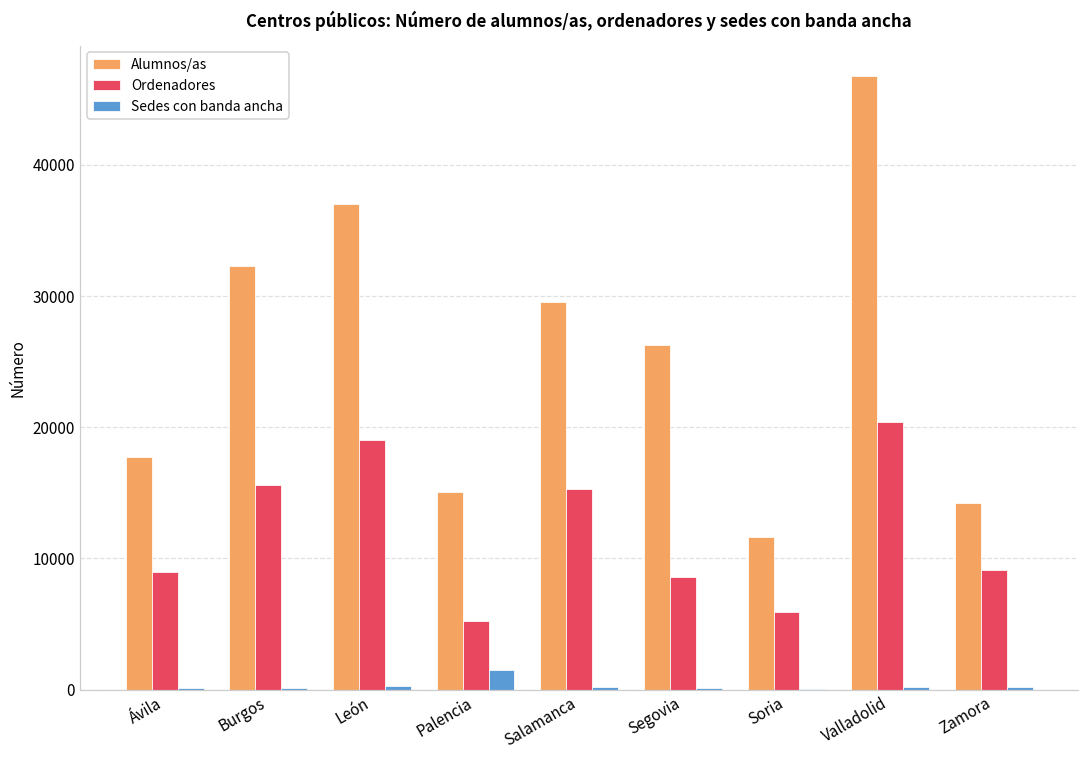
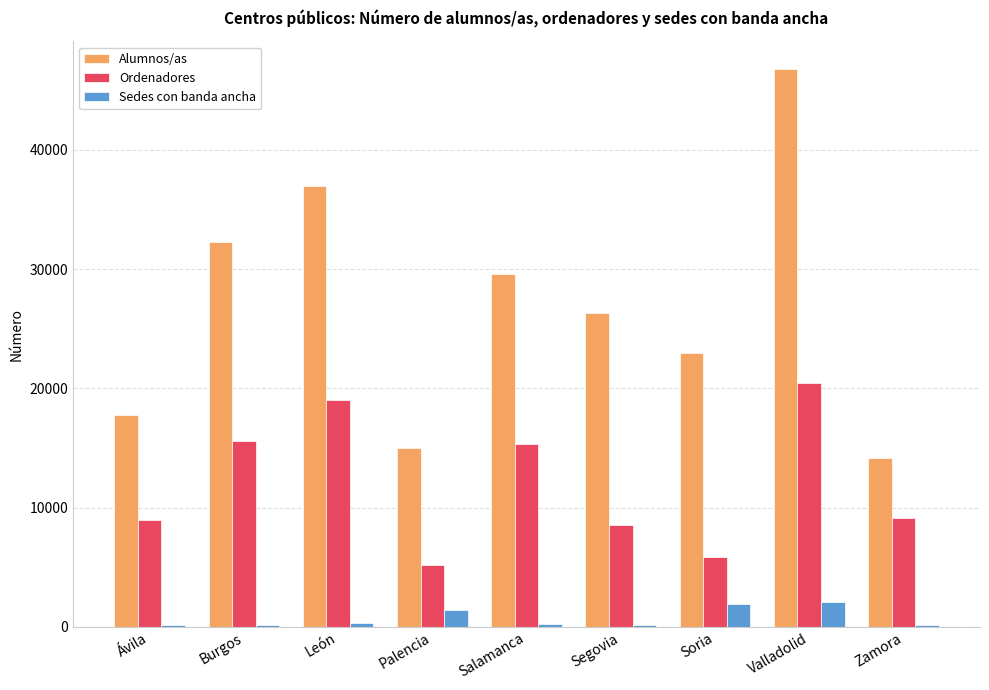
  {
    "Alumnos/as": {
      "Ávila": 17700,
      "Burgos": 32300,
      "León": 37000,
      "Palencia": 15000,
      "Salamanca": 29600,
      "Segovia": 26300,
-     "Soria": 11600,
+     "Soria": 23000,
      "Valladolid": 46800,
      "Zamora": 14200
    },
    "Ordenadores": {
      "Ávila": 9000,
      "Burgos": 15600,
      "León": 19000,
      "Palencia": 5200,
      "Salamanca": 15300,
      "Segovia": 8600,
      "Soria": 5900,
      "Valladolid": 20400,
      "Zamora": 9100
    },
    "Sedes con banda ancha": {
      "León": 300,
      "Palencia": 1500,
      "Salamanca": 200,
-     "Soria": 100,
-     "Valladolid": 200
+     "Soria": 1900,
+     "Valladolid": 2100
    }
  }
